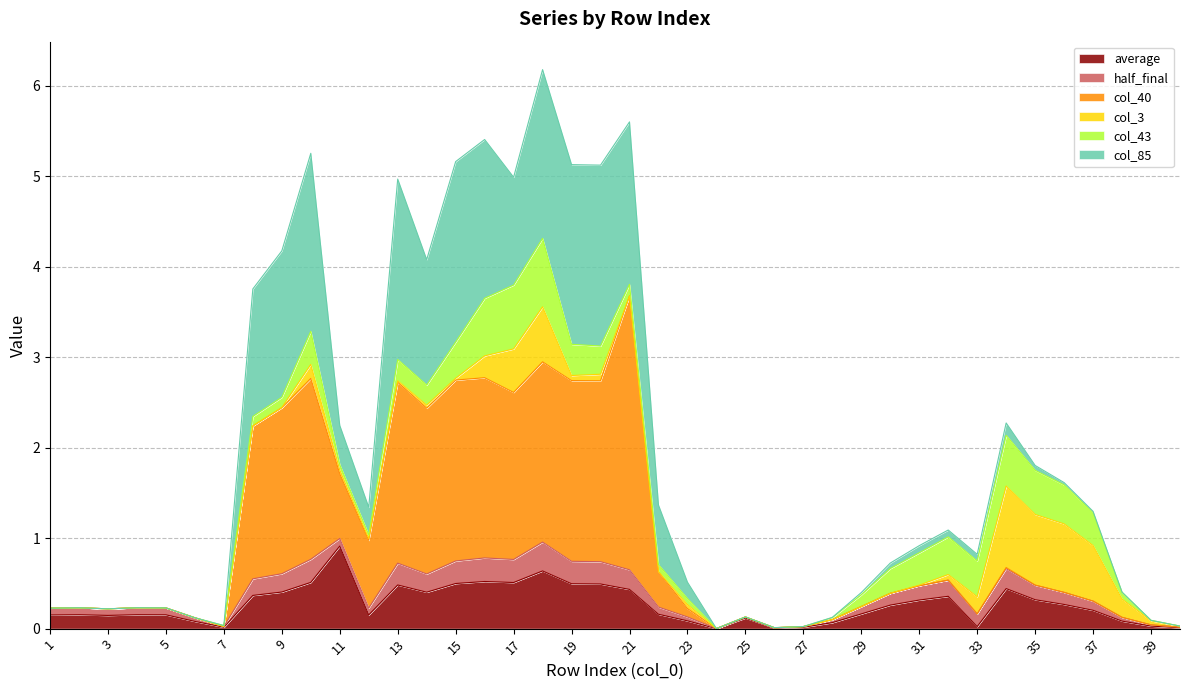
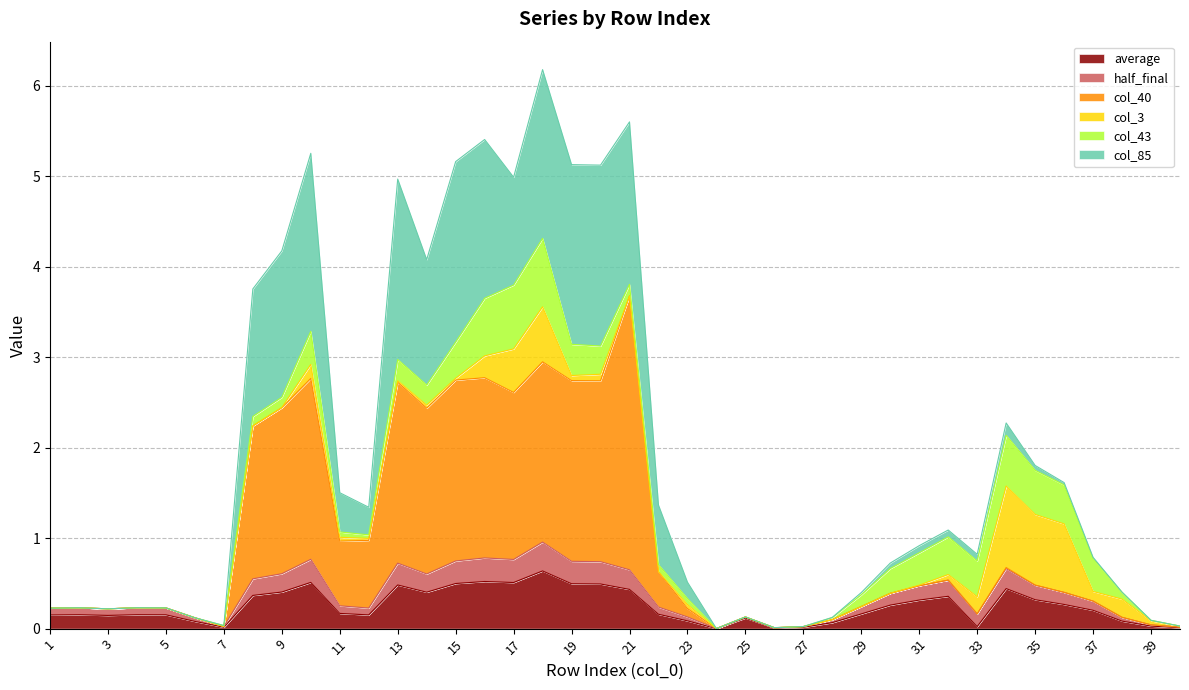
  {
    "average": {
      "1": 0.2,
      "3": 0.1,
      "5": 0.2,
      "9": 0.4,
-     "11": 0.9,
+     "11": 0.2,
      "13": 0.5,
      "15": 0.5,
      "17": 0.5,
      "19": 0.5,
      "21": 0.4,
      "23": 0.1,
      "29": 0.2,
      "31": 0.3,
      "33": 0.0,
      "35": 0.3,
      "37": 0.2
    },
    "half_final": {
      "9": 0.2,
      "11": 0.1,
      "13": 0.2,
      "15": 0.2,
      "17": 0.3,
      "19": 0.2,
      "21": 0.2,
      "23": 0.0
    },
    "col_40": {
      "11": 0.7,
      "17": 1.8,
      "19": 2.0,
      "23": 0.1
    },
    "col_3": {
      "11": 0.0,
      "17": 0.5,
      "19": 0.1,
      "23": 0.0,
      "33": 0.2,
      "35": 0.8,
-     "37": 0.6
+     "37": 0.1
    },
    "col_43": {
      "9": 0.1,
      "11": 0.1,
      "13": 0.2,
      "15": 0.4,
      "17": 0.7,
      "19": 0.3,
      "21": 0.1,
      "23": 0.1,
      "31": 0.4,
      "33": 0.4,
      "35": 0.5
    },
    "col_85": {
      "9": 1.6,
      "11": 0.4,
      "13": 2.0,
      "15": 2.0,
      "17": 1.2,
      "19": 2.0,
      "21": 1.8,
      "23": 0.2,
      "31": 0.1,
      "33": 0.1,
      "35": 0.1
    }
  }
